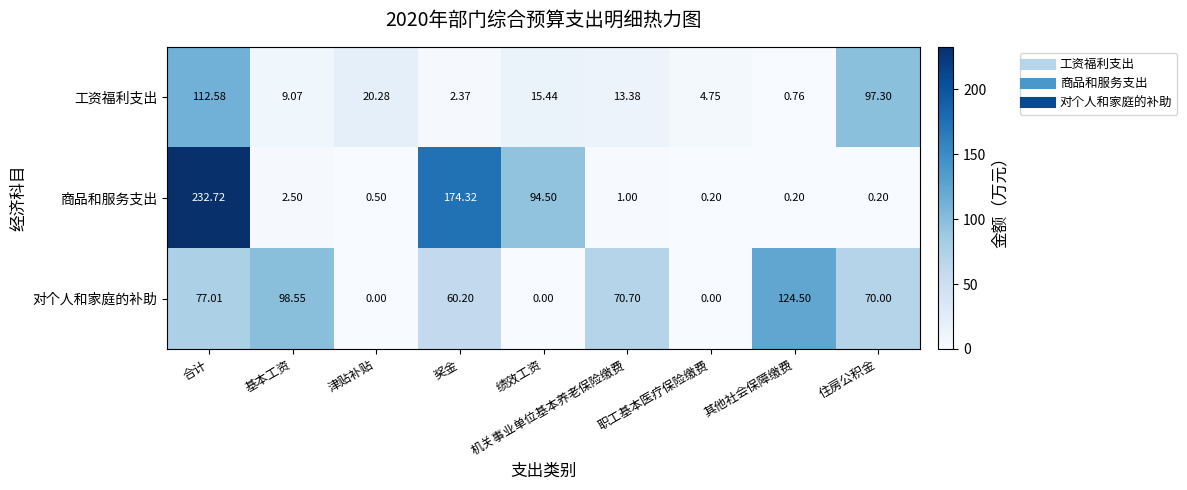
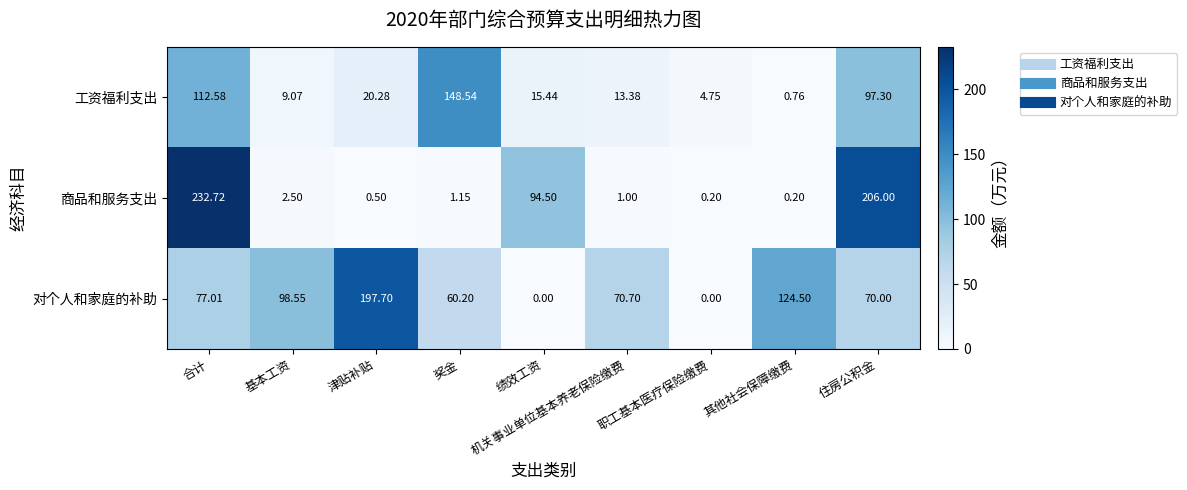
  {
    "工资福利支出": {
      "合计": 112.58,
      "基本工资": 9.07,
      "津贴补贴": 20.28,
-     "奖金": 2.37,
+     "奖金": 148.54,
      "绩效工资": 15.44,
      "机关事业单位基本养老保险缴费": 13.38,
      "职工基本医疗保险缴费": 4.75,
      "其他社会保障缴费": 0.76,
      "住房公积金": 97.30
    },
    "商品和服务支出": {
      "合计": 232.72,
      "基本工资": 2.50,
      "津贴补贴": 0.50,
-     "奖金": 174.32,
+     "奖金": 1.15,
      "绩效工资": 94.50,
      "机关事业单位基本养老保险缴费": 1.00,
      "职工基本医疗保险缴费": 0.20,
      "其他社会保障缴费": 0.20,
-     "住房公积金": 0.20
+     "住房公积金": 206.00
    },
    "对个人和家庭的补助": {
      "合计": 77.01,
      "基本工资": 98.55,
-     "津贴补贴": 0.00,
+     "津贴补贴": 197.70,
      "奖金": 60.20,
      "绩效工资": 0.00,
      "机关事业单位基本养老保险缴费": 70.70,
      "职工基本医疗保险缴费": 0.00,
      "其他社会保障缴费": 124.50,
      "住房公积金": 70.00
    }
  }
